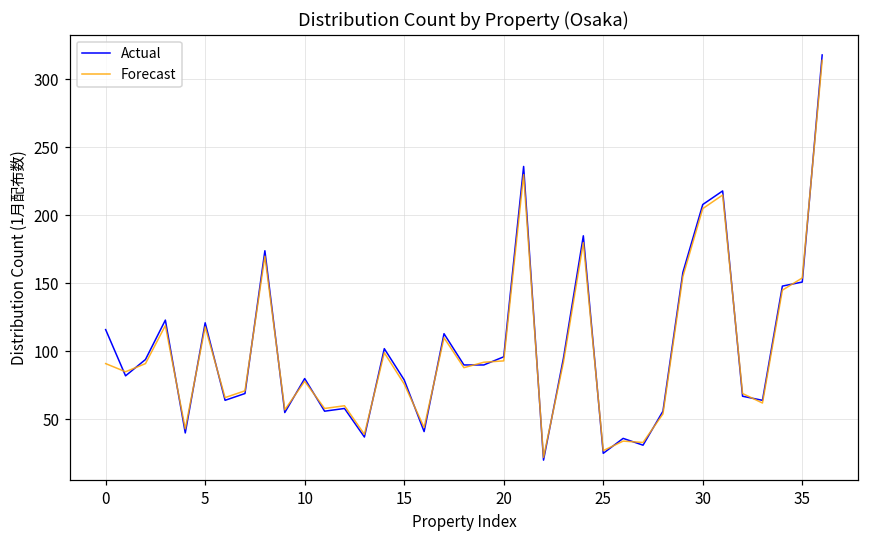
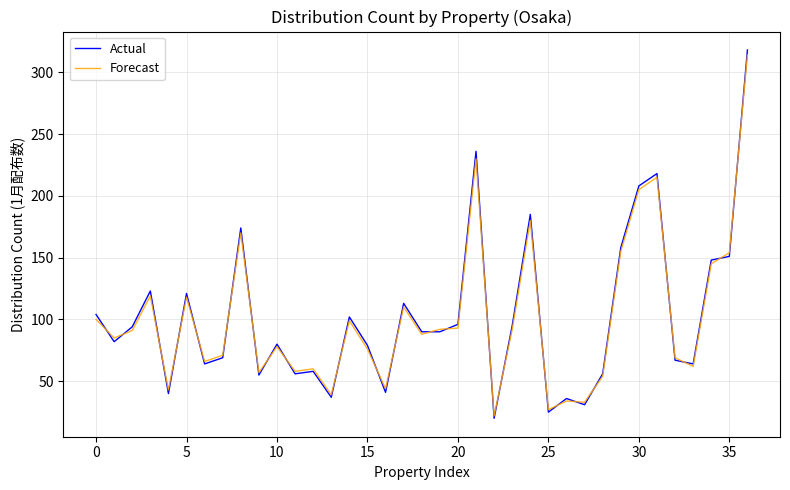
  {
    "Actual": {
-     "0": 116,
+     "0": 104,
      "5": 121,
      "15": 79,
      "20": 96,
      "30": 208,
      "35": 151
    },
    "Forecast": {
-     "0": 91,
+     "0": 100,
      "5": 118,
      "15": 76,
      "20": 93,
      "30": 205,
      "35": 154
    }
  }
